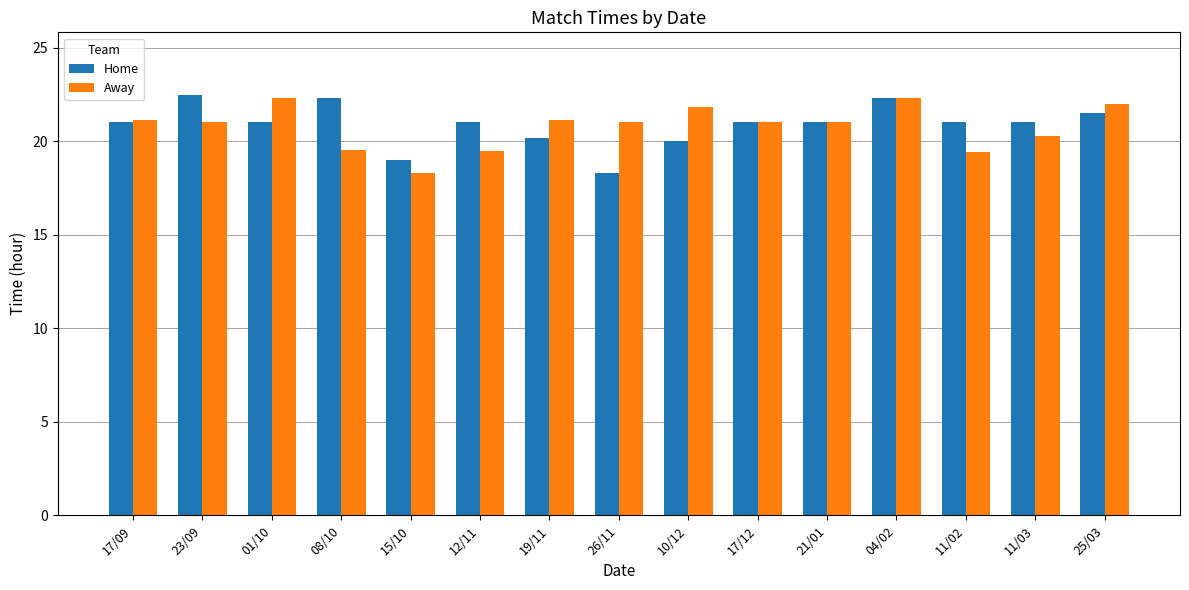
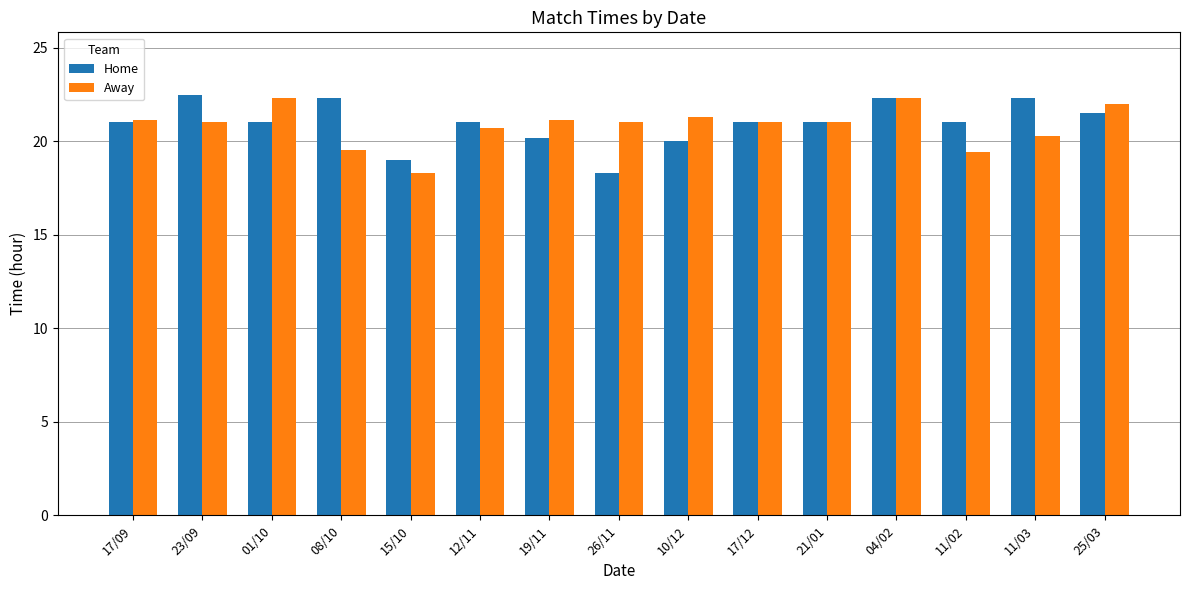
  {
    "Home": {
      "17/09": 21.0,
      "23/09": 22.5,
      "01/10": 21.0,
      "08/10": 22.3,
      "15/10": 19.0,
      "12/11": 21.0,
      "19/11": 20.2,
      "26/11": 18.3,
      "10/12": 20.0,
      "17/12": 21.0,
      "21/01": 21.0,
      "04/02": 22.3,
      "11/02": 21.0,
-     "11/03": 21.0,
+     "11/03": 22.3,
      "25/03": 21.5
    },
    "Away": {
      "17/09": 21.2,
      "23/09": 21.0,
      "01/10": 22.3,
      "08/10": 19.5,
      "15/10": 18.3,
-     "12/11": 19.5,
+     "12/11": 20.7,
      "19/11": 21.2,
      "26/11": 21.0,
-     "10/12": 21.8,
+     "10/12": 21.3,
      "17/12": 21.0,
      "21/01": 21.0,
      "04/02": 22.3,
      "11/02": 19.4,
      "11/03": 20.3,
      "25/03": 22.0
    }
  }
